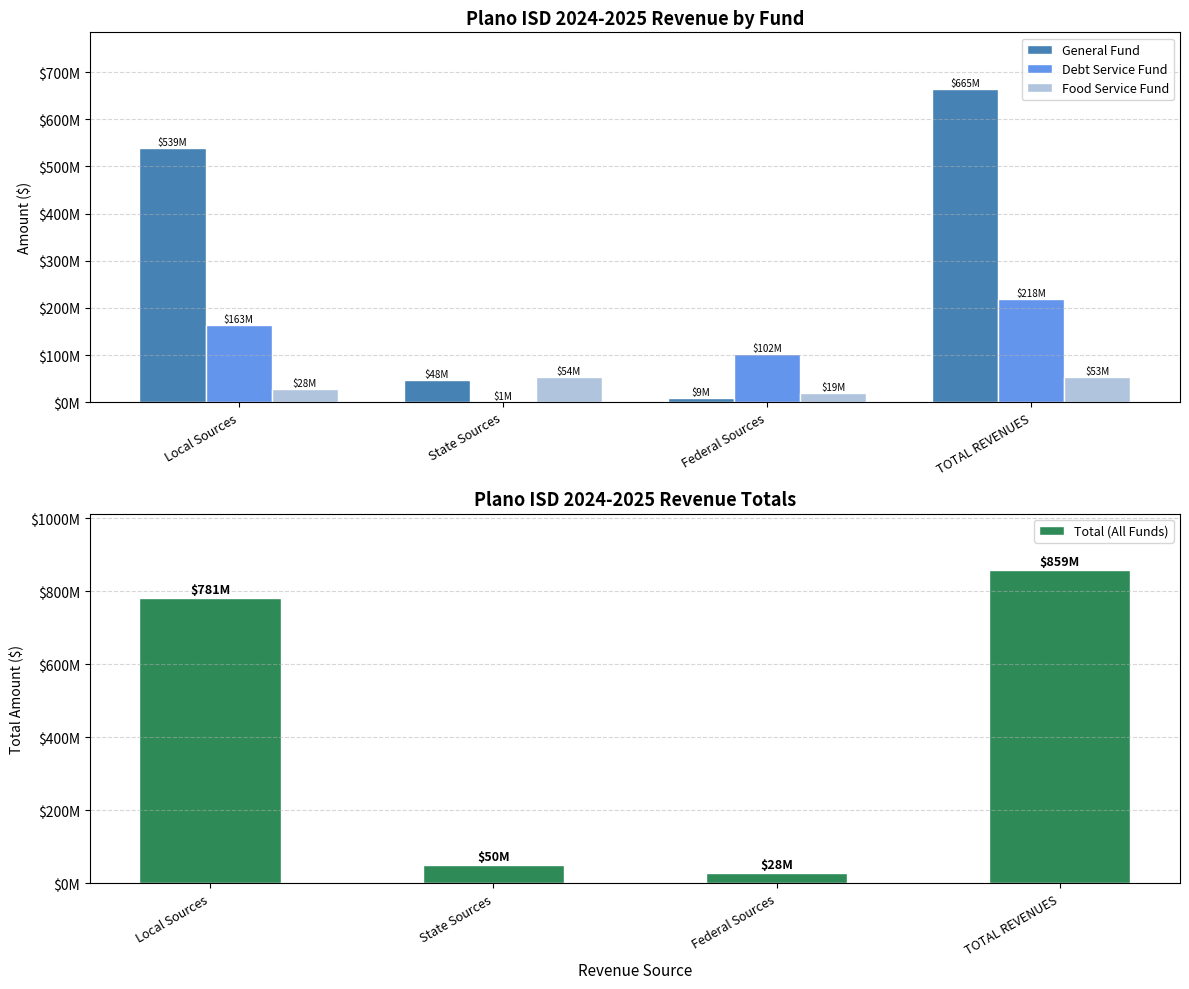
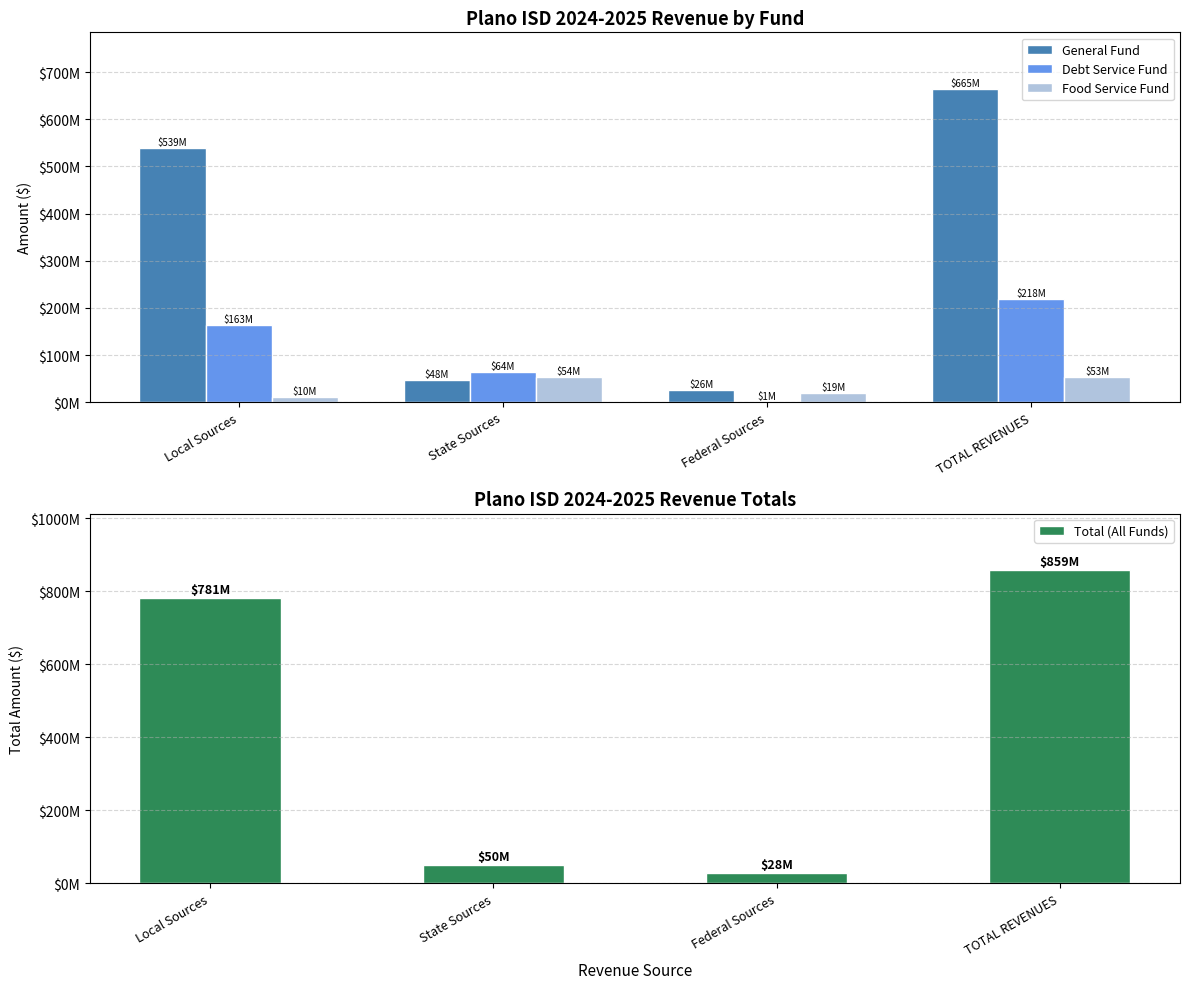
  {
    "Plano ISD 2024-2025 Revenue by Fund": {
      "General Fund": {
        "Local Sources": "$539M",
        "State Sources": "$48M",
-       "Federal Sources": "$9M",
+       "Federal Sources": "$26M",
        "TOTAL REVENUES": "$665M"
      },
      "Debt Service Fund": {
        "Local Sources": "$163M",
-       "State Sources": "$1M",
-       "Federal Sources": "$102M",
+       "State Sources": "$64M",
+       "Federal Sources": "$1M",
        "TOTAL REVENUES": "$218M"
      },
      "Food Service Fund": {
-       "Local Sources": "$28M",
+       "Local Sources": "$10M",
        "State Sources": "$54M",
        "Federal Sources": "$19M",
        "TOTAL REVENUES": "$53M"
      }
    },
    "Plano ISD 2024-2025 Revenue Totals": {
      "Local Sources": "$781M",
      "State Sources": "$50M",
      "Federal Sources": "$28M",
      "TOTAL REVENUES": "$859M"
    }
  }
